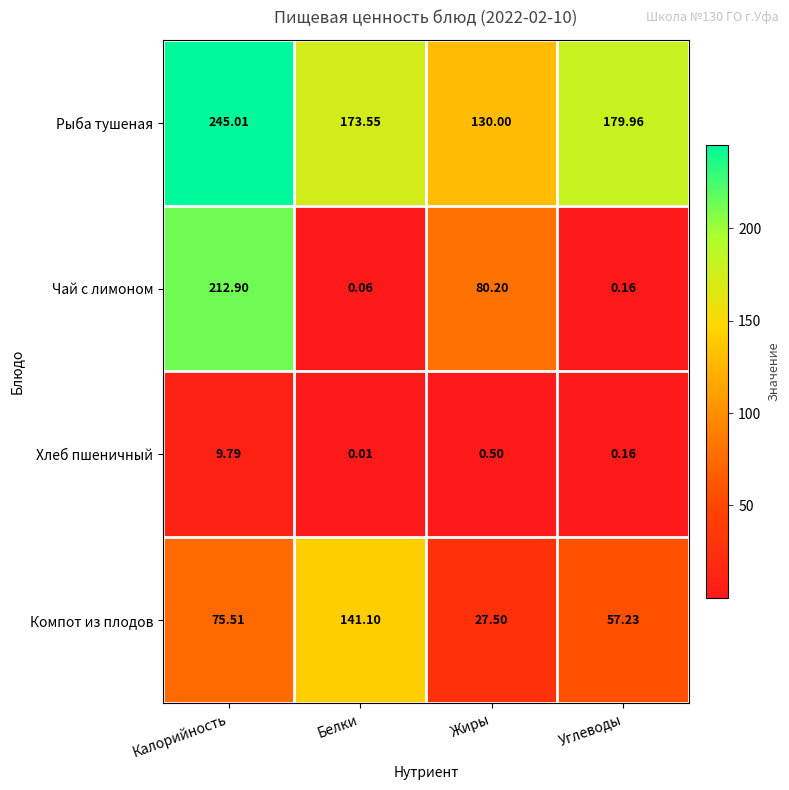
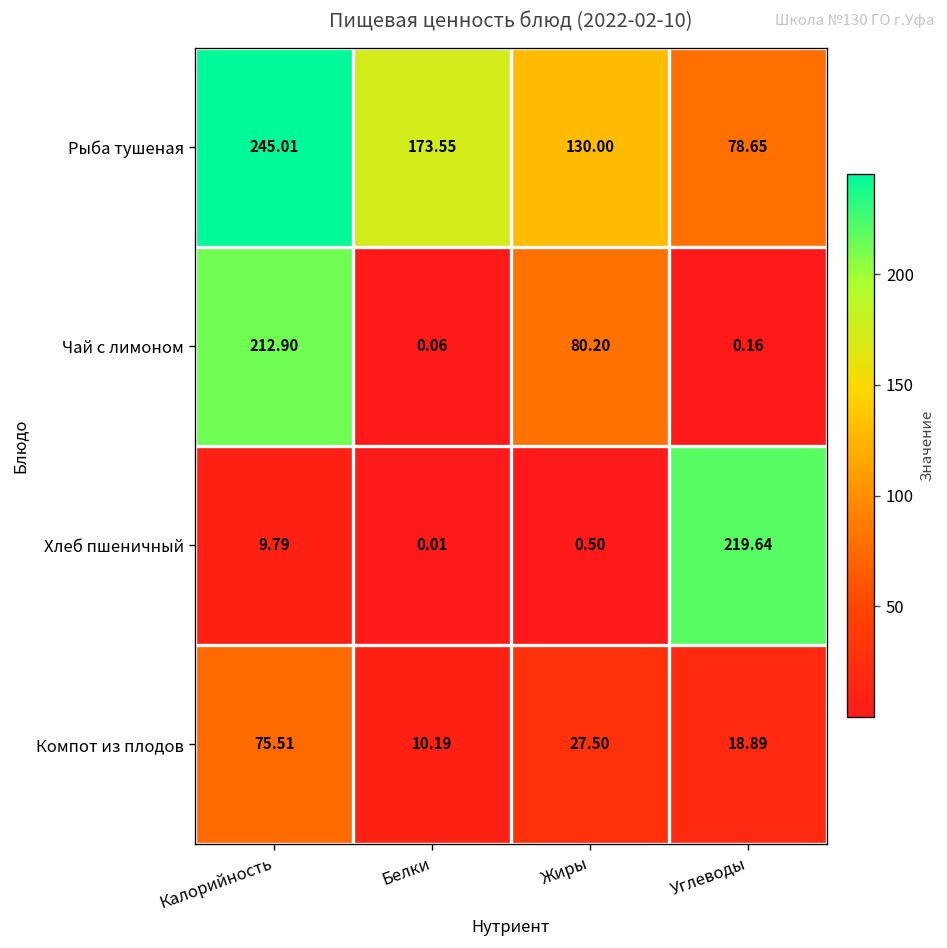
  {
    "Рыба тушеная": {
      "Калорийность": 245.01,
      "Белки": 173.55,
      "Жиры": 130.00,
-     "Углеводы": 179.96
+     "Углеводы": 78.65
    },
    "Чай с лимоном": {
      "Калорийность": 212.90,
      "Белки": 0.06,
      "Жиры": 80.20,
      "Углеводы": 0.16
    },
    "Хлеб пшеничный": {
      "Калорийность": 9.79,
      "Белки": 0.01,
      "Жиры": 0.50,
-     "Углеводы": 0.16
+     "Углеводы": 219.64
    },
    "Компот из плодов": {
      "Калорийность": 75.51,
-     "Белки": 141.10,
+     "Белки": 10.19,
      "Жиры": 27.50,
-     "Углеводы": 57.23
+     "Углеводы": 18.89
    }
  }
